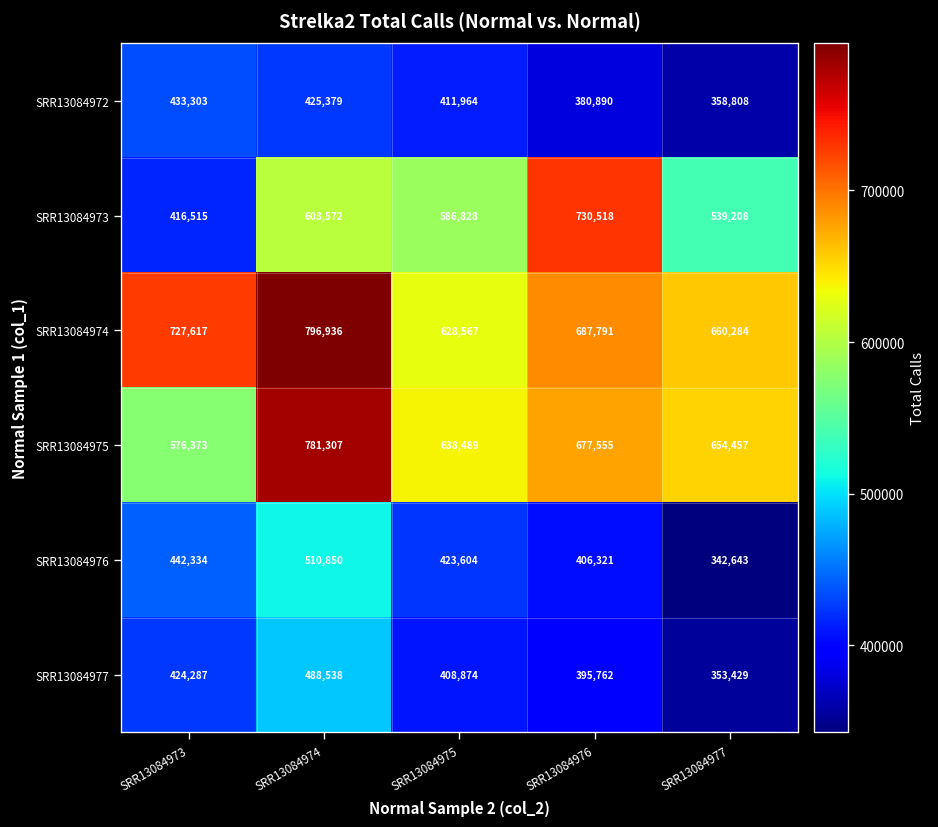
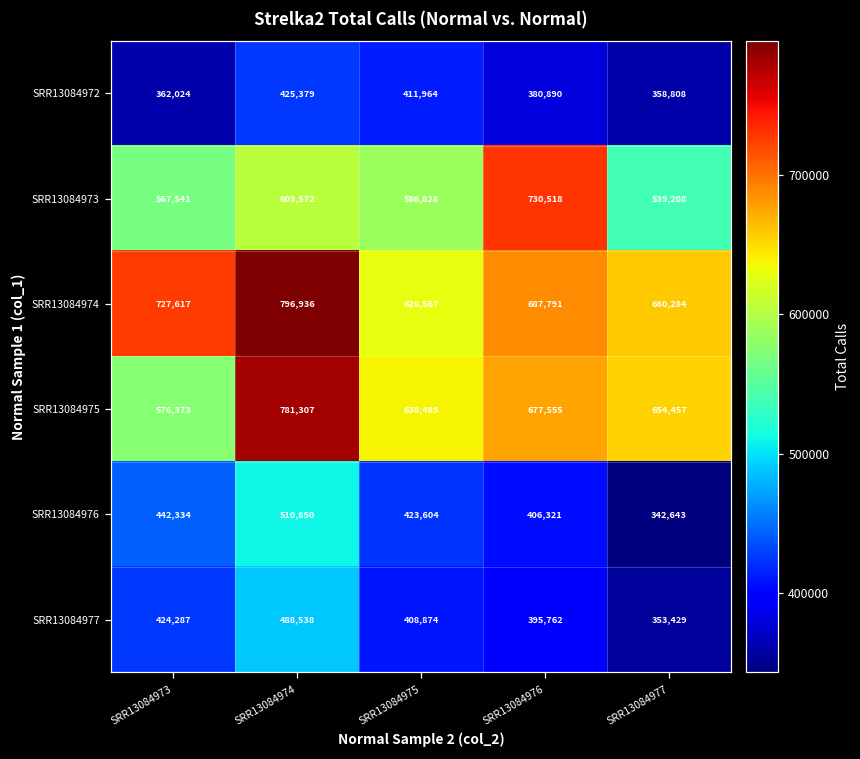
  {
    "SRR13084972": {
-     "SRR13084973": "433,303",
+     "SRR13084973": "362,024",
      "SRR13084974": "425,379",
      "SRR13084975": "411,964",
      "SRR13084976": "380,890",
      "SRR13084977": "358,808"
    },
    "SRR13084973": {
-     "SRR13084973": "416,515",
+     "SRR13084973": "567,541",
      "SRR13084974": "603,572",
      "SRR13084975": "586,828",
      "SRR13084976": "730,518",
      "SRR13084977": "539,208"
    },
    "SRR13084974": {
      "SRR13084973": "727,617",
      "SRR13084974": "796,936",
      "SRR13084975": "628,567",
      "SRR13084976": "687,791",
      "SRR13084977": "660,284"
    },
    "SRR13084975": {
      "SRR13084973": "576,373",
      "SRR13084974": "781,307",
      "SRR13084975": "638,489",
      "SRR13084976": "677,555",
      "SRR13084977": "654,457"
    },
    "SRR13084976": {
      "SRR13084973": "442,334",
      "SRR13084974": "510,850",
      "SRR13084975": "423,604",
      "SRR13084976": "406,321",
      "SRR13084977": "342,643"
    },
    "SRR13084977": {
      "SRR13084973": "424,287",
      "SRR13084974": "488,538",
      "SRR13084975": "408,874",
      "SRR13084976": "395,762",
      "SRR13084977": "353,429"
    }
  }
